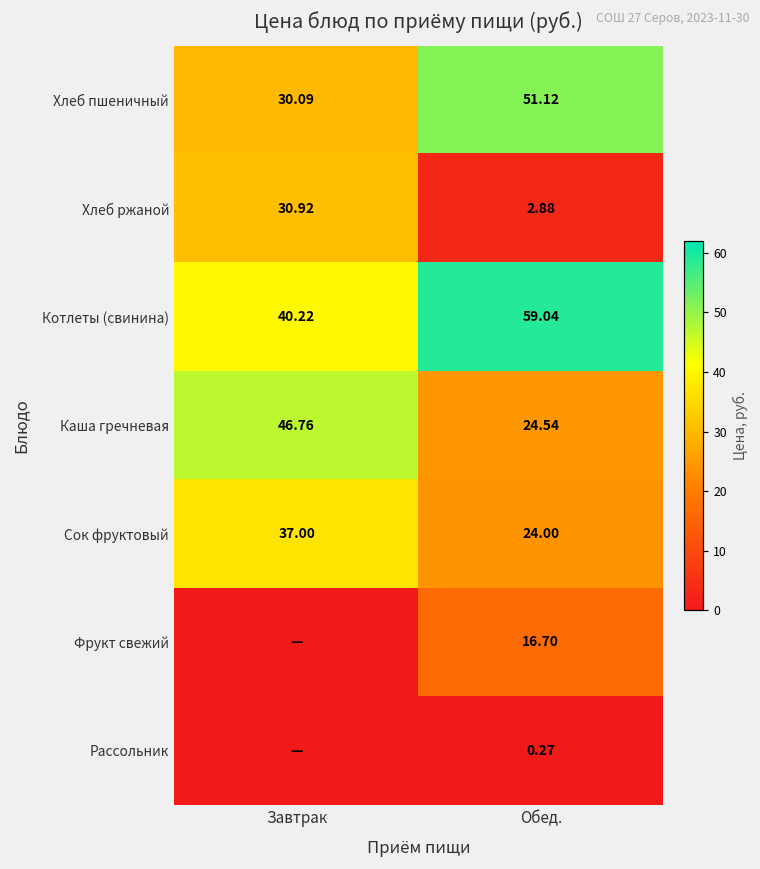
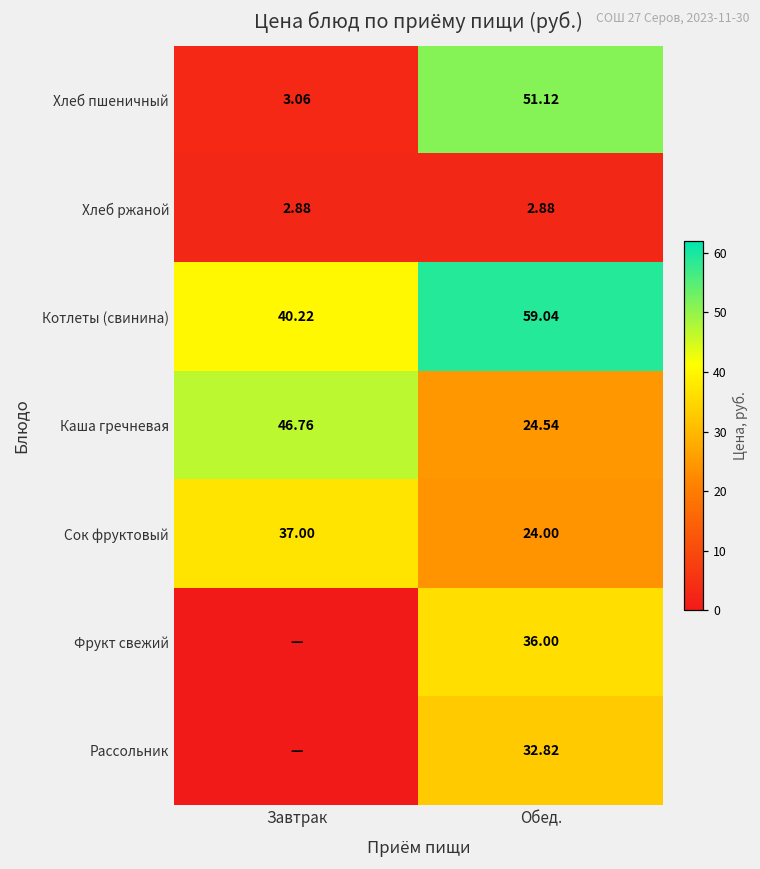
  {
    "Хлеб пшеничный": {
-     "Завтрак": 30.09,
+     "Завтрак": 3.06,
      "Обед.": 51.12
    },
    "Хлеб ржаной": {
-     "Завтрак": 30.92,
+     "Завтрак": 2.88,
      "Обед.": 2.88
    },
    "Котлеты (свинина)": {
      "Завтрак": 40.22,
      "Обед.": 59.04
    },
    "Каша гречневая": {
      "Завтрак": 46.76,
      "Обед.": 24.54
    },
    "Сок фруктовый": {
      "Завтрак": 37.00,
      "Обед.": 24.00
    },
    "Фрукт свежий": {
-     "Обед.": 16.70
+     "Обед.": 36.00
    },
    "Рассольник": {
-     "Обед.": 0.27
+     "Обед.": 32.82
    }
  }
